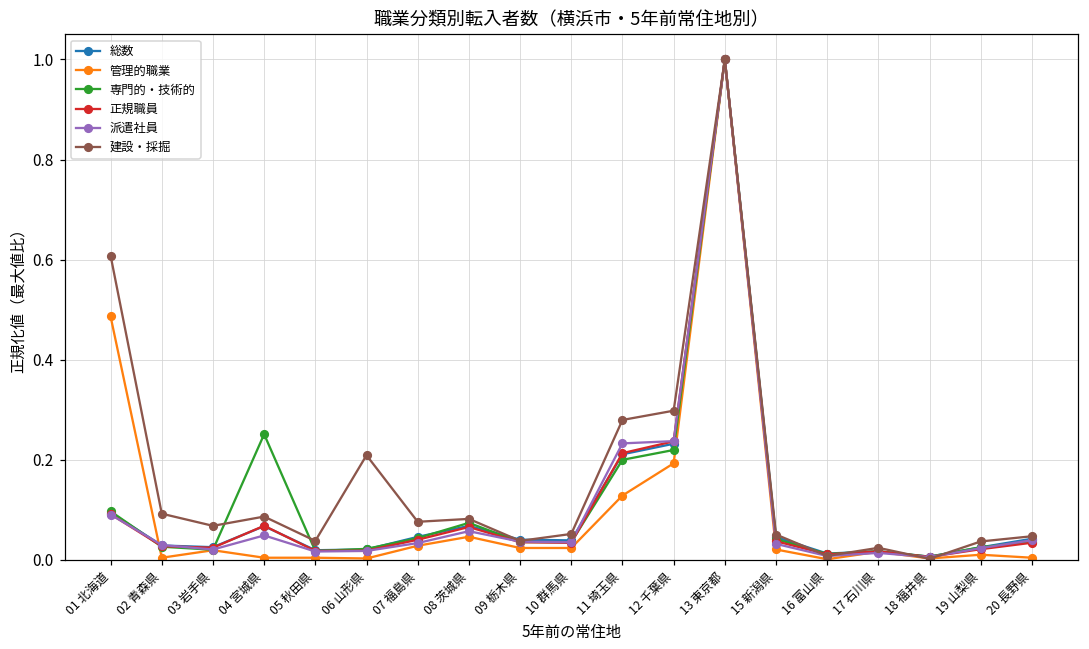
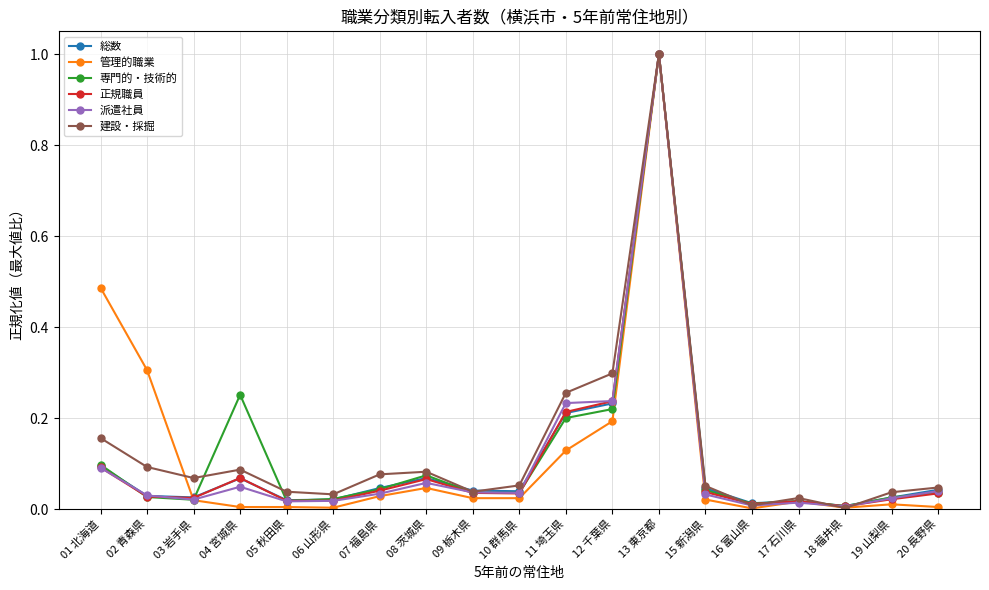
  {
    "管理的職業": {
      "01 北海道": 0.49,
-     "02 青森県": 0.00,
+     "02 青森県": 0.31,
      "04 宮城県": 0.00,
      "05 秋田県": 0.00,
      "06 山形県": 0.00,
      "08 茨城県": 0.05,
      "09 栃木県": 0.02,
      "10 群馬県": 0.02,
      "11 埼玉県": 0.13,
      "12 千葉県": 0.19,
      "15 新潟県": 0.02,
      "16 富山県": 0.00,
      "19 山梨県": 0.01,
      "20 長野県": 0.00
    },
    "専門的・技術的": {
      "04 宮城県": 0.25,
      "08 茨城県": 0.07,
      "11 埼玉県": 0.20,
      "12 千葉県": 0.22
    },
    "派遣社員": {
      "04 宮城県": 0.05,
      "08 茨城県": 0.06,
      "11 埼玉県": 0.23
    },
    "建設・採掘": {
-     "01 北海道": 0.61,
+     "01 北海道": 0.16,
      "02 青森県": 0.09,
      "03 岩手県": 0.07,
      "04 宮城県": 0.09,
      "05 秋田県": 0.04,
-     "06 山形県": 0.21,
+     "06 山形県": 0.03,
      "07 福島県": 0.08,
      "08 茨城県": 0.08,
      "10 群馬県": 0.05,
-     "11 埼玉県": 0.28,
+     "11 埼玉県": 0.26,
      "12 千葉県": 0.30,
      "17 石川県": 0.02,
      "19 山梨県": 0.04
    }
  }
